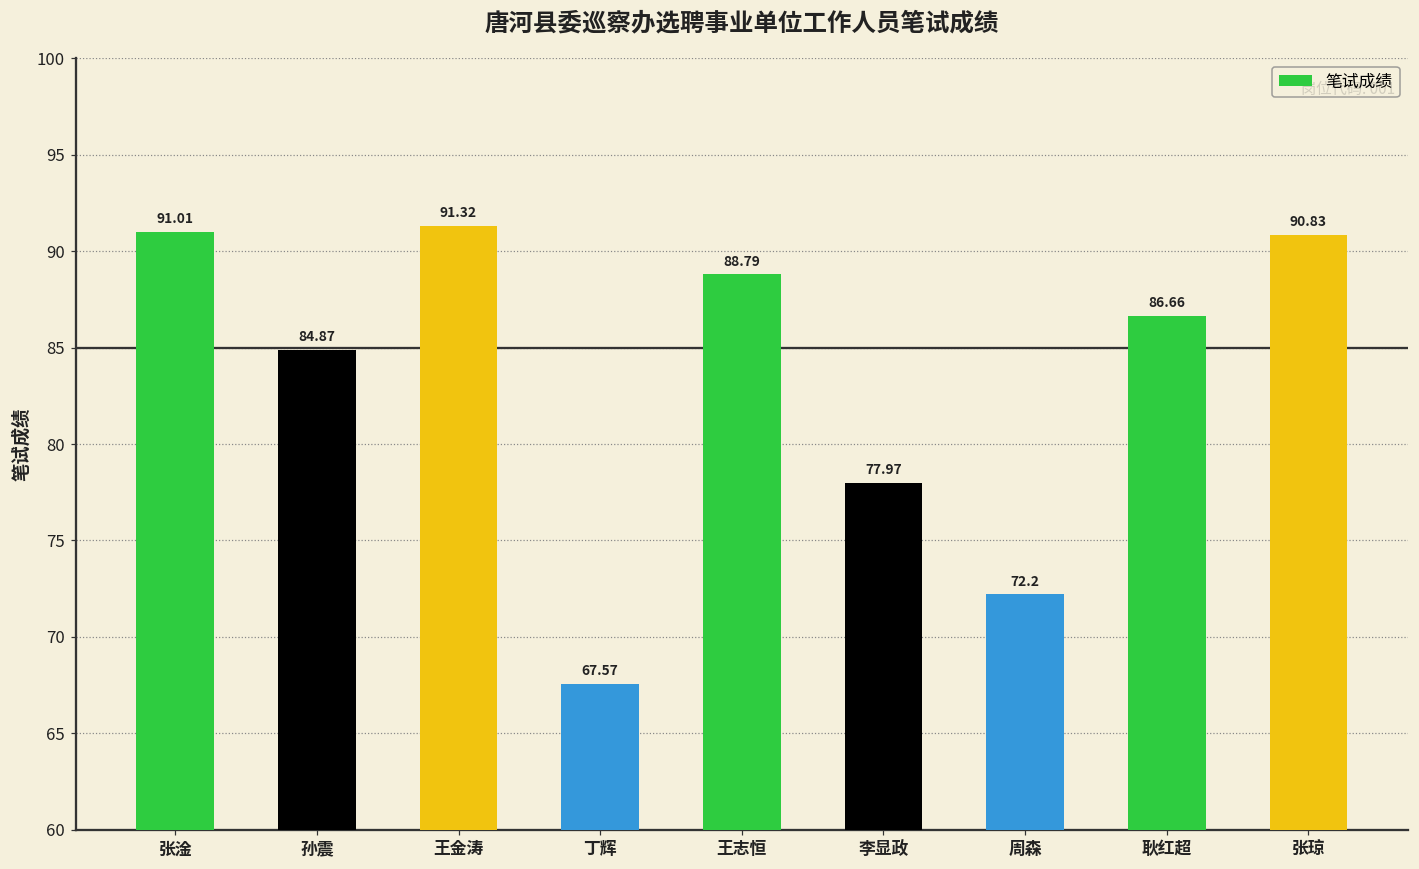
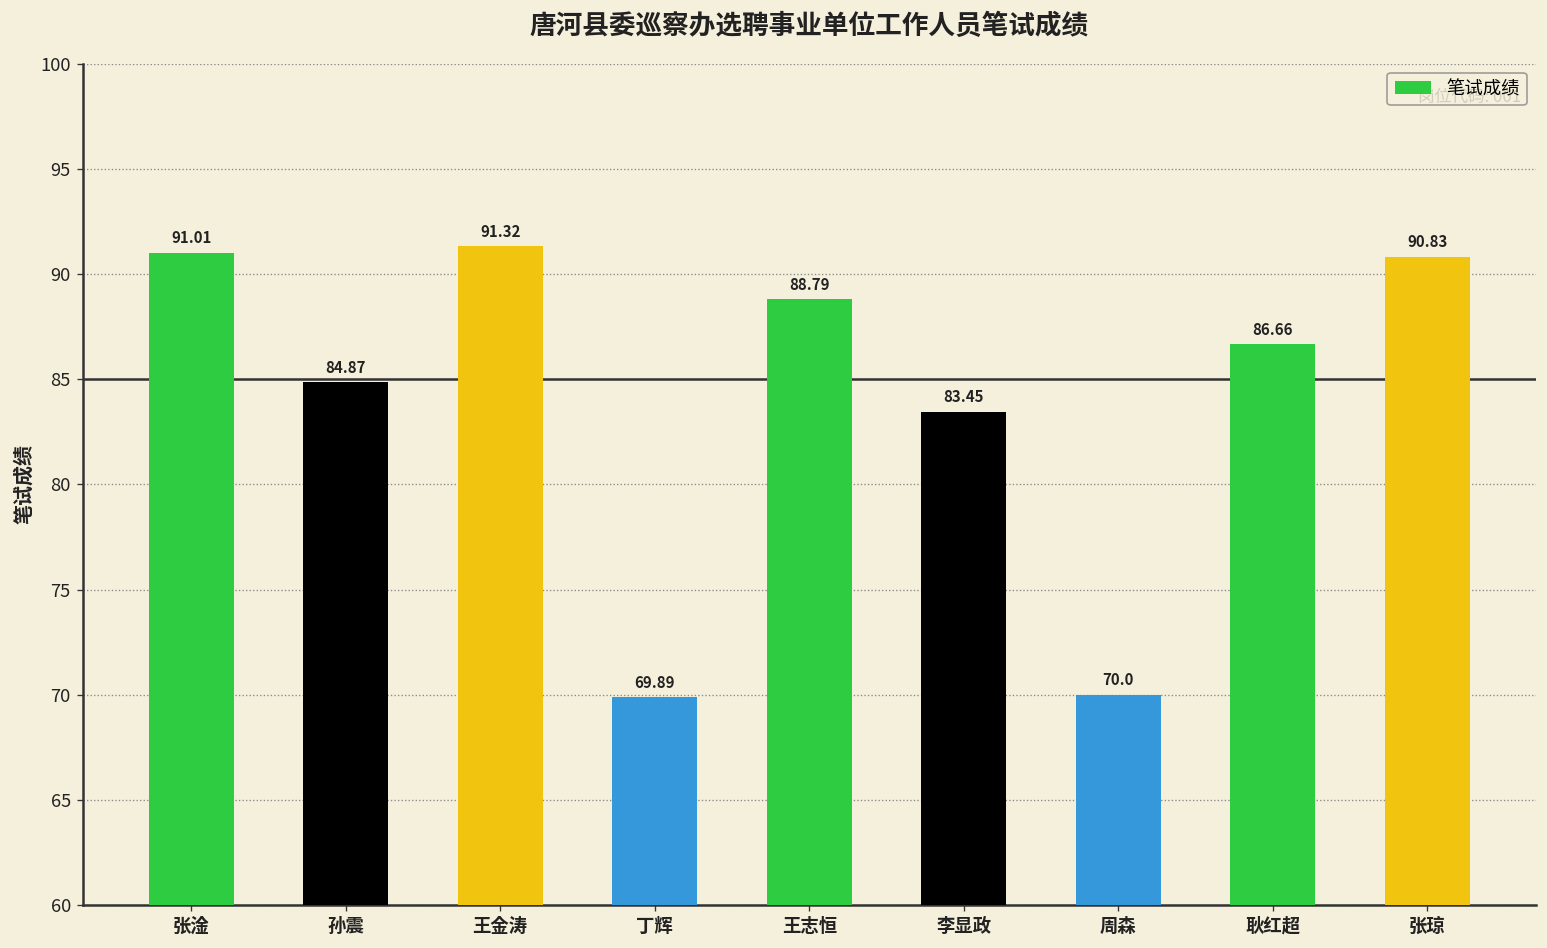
  {
    "张淦": 91.01,
    "孙震": 84.87,
    "王金涛": 91.32,
-   "丁辉": 67.57,
+   "丁辉": 69.89,
    "王志恒": 88.79,
-   "李显政": 77.97,
-   "周森": 72.2,
+   "李显政": 83.45,
+   "周森": 70.0,
    "耿红超": 86.66,
    "张琼": 90.83
  }
